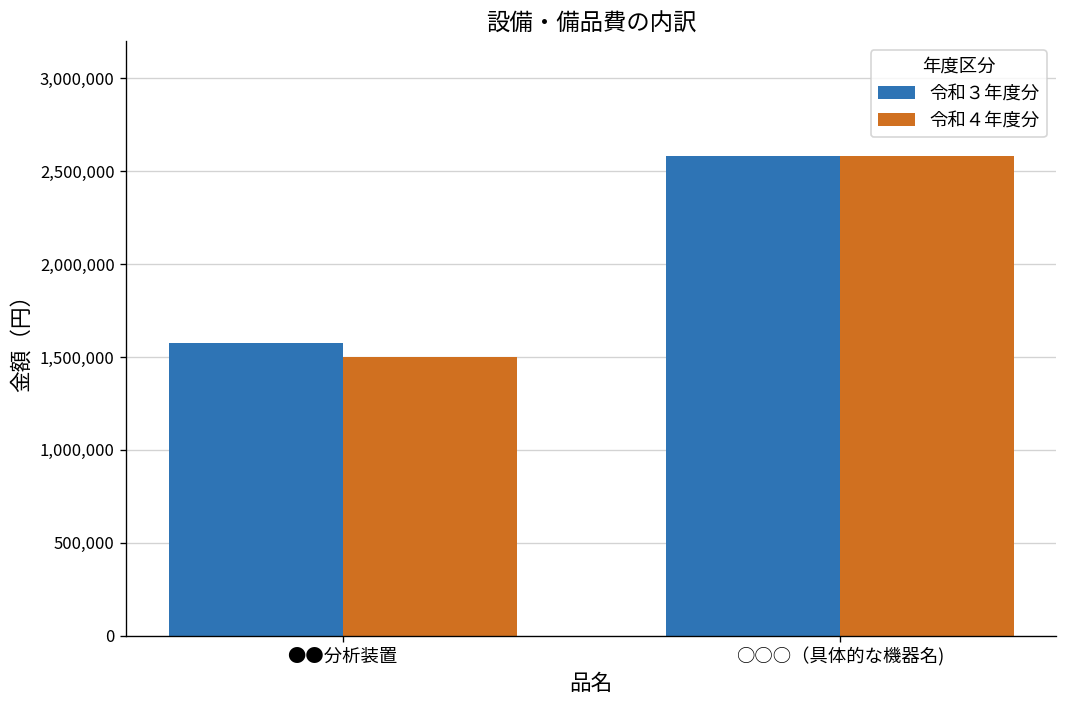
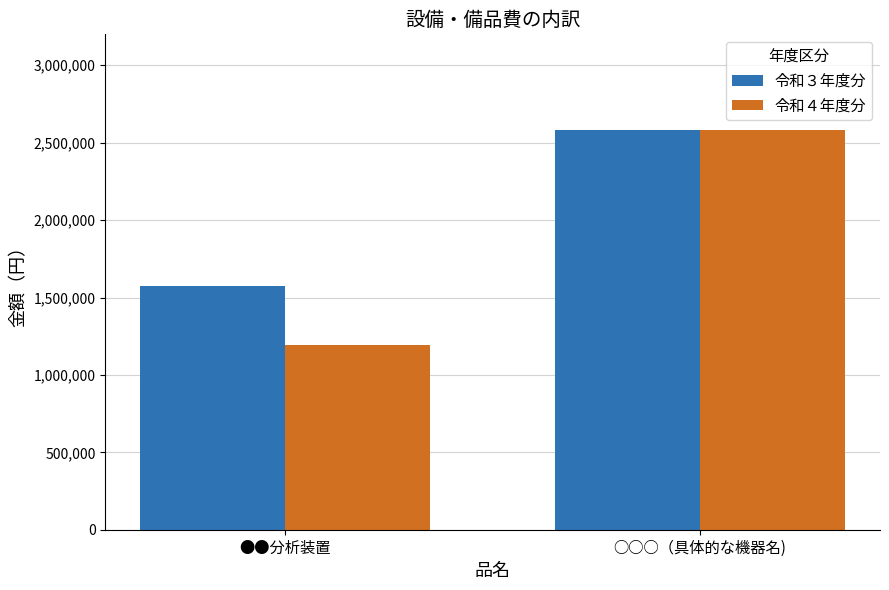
  {
    "令和３年度分": {
      "●●分析装置": "1,570,000",
      "○○○（具体的な機器名)": "2,580,000"
    },
    "令和４年度分": {
-     "●●分析装置": "1,500,000",
+     "●●分析装置": "1,190,000",
      "○○○（具体的な機器名)": "2,580,000"
    }
  }
